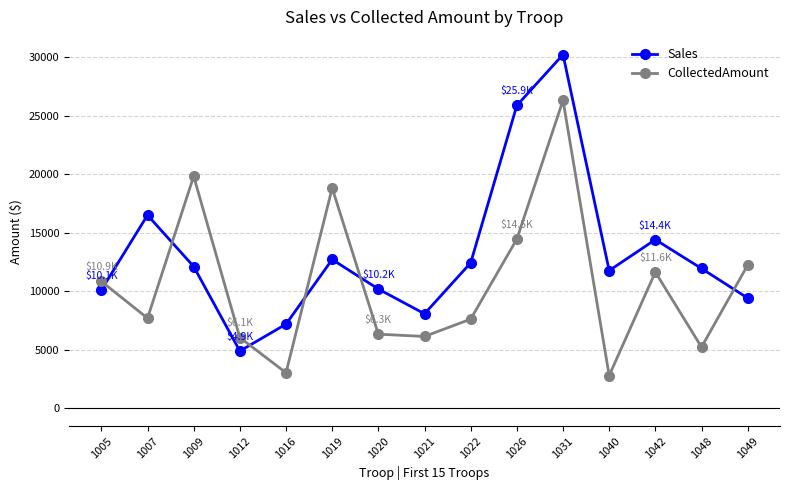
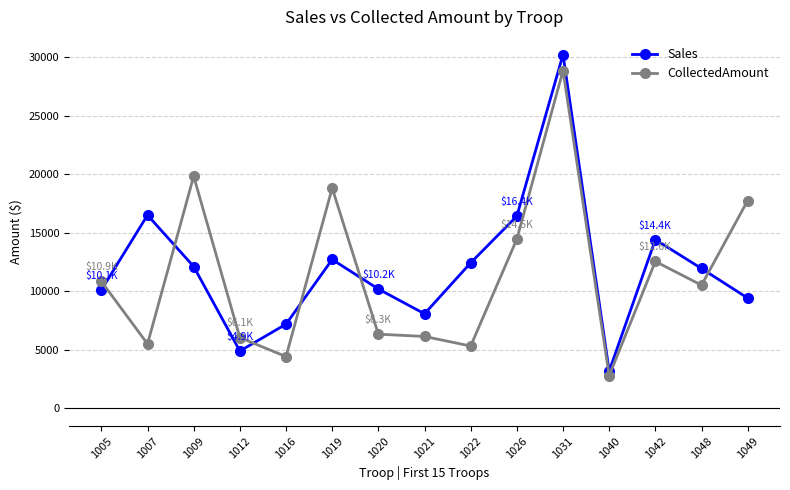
  {
    "Sales": {
      "1020": "$10.2K",
-     "1026": "$25.9K",
-     "1040": "11800",
+     "1026": "$16.4K",
+     "1040": "3200",
      "1042": "$14.4K"
    },
    "CollectedAmount": {
      "1005": "$10.9K",
-     "1007": "7700",
+     "1007": "5500",
      "1012": "$6.1K",
-     "1016": "3100",
+     "1016": "4400",
      "1020": "$6.3K",
-     "1022": "7600",
+     "1022": "5300",
      "1026": "$14.5K",
-     "1031": "26300",
-     "1042": "$11.6K",
-     "1048": "5200",
-     "1049": "12200"
+     "1031": "28900",
+     "1042": "$12.6K",
+     "1048": "10500",
+     "1049": "17800"
    }
  }
